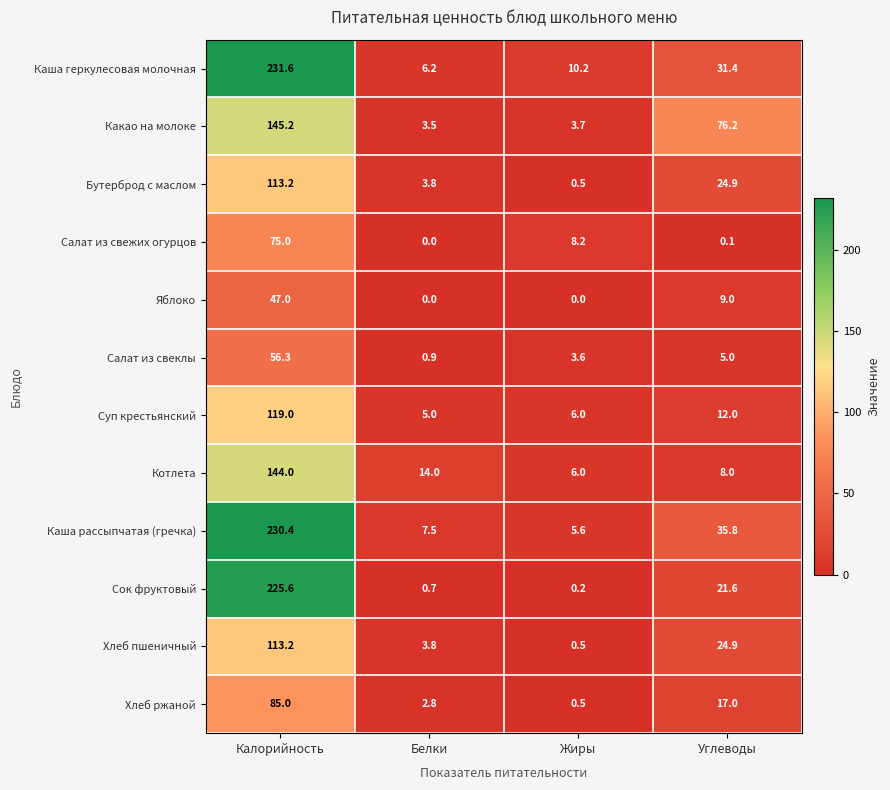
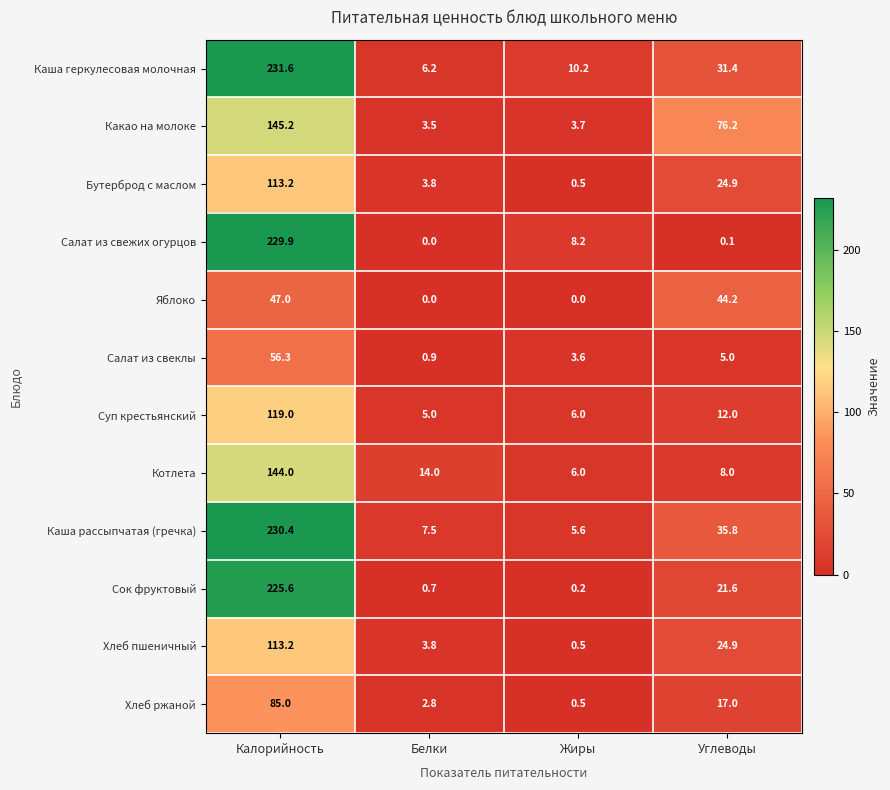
  {
    "Каша геркулесовая молочная": {
      "Калорийность": 231.6,
      "Белки": 6.2,
      "Жиры": 10.2,
      "Углеводы": 31.4
    },
    "Какао на молоке": {
      "Калорийность": 145.2,
      "Белки": 3.5,
      "Жиры": 3.7,
      "Углеводы": 76.2
    },
    "Бутерброд с маслом": {
      "Калорийность": 113.2,
      "Белки": 3.8,
      "Жиры": 0.5,
      "Углеводы": 24.9
    },
    "Салат из свежих огурцов": {
-     "Калорийность": 75.0,
+     "Калорийность": 229.9,
      "Белки": 0.0,
      "Жиры": 8.2,
      "Углеводы": 0.1
    },
    "Яблоко": {
      "Калорийность": 47.0,
      "Белки": 0.0,
      "Жиры": 0.0,
-     "Углеводы": 9.0
+     "Углеводы": 44.2
    },
    "Салат из свеклы": {
      "Калорийность": 56.3,
      "Белки": 0.9,
      "Жиры": 3.6,
      "Углеводы": 5.0
    },
    "Суп крестьянский": {
      "Калорийность": 119.0,
      "Белки": 5.0,
      "Жиры": 6.0,
      "Углеводы": 12.0
    },
    "Котлета": {
      "Калорийность": 144.0,
      "Белки": 14.0,
      "Жиры": 6.0,
      "Углеводы": 8.0
    },
    "Каша рассыпчатая (гречка)": {
      "Калорийность": 230.4,
      "Белки": 7.5,
      "Жиры": 5.6,
      "Углеводы": 35.8
    },
    "Сок фруктовый": {
      "Калорийность": 225.6,
      "Белки": 0.7,
      "Жиры": 0.2,
      "Углеводы": 21.6
    },
    "Хлеб пшеничный": {
      "Калорийность": 113.2,
      "Белки": 3.8,
      "Жиры": 0.5,
      "Углеводы": 24.9
    },
    "Хлеб ржаной": {
      "Калорийность": 85.0,
      "Белки": 2.8,
      "Жиры": 0.5,
      "Углеводы": 17.0
    }
  }
